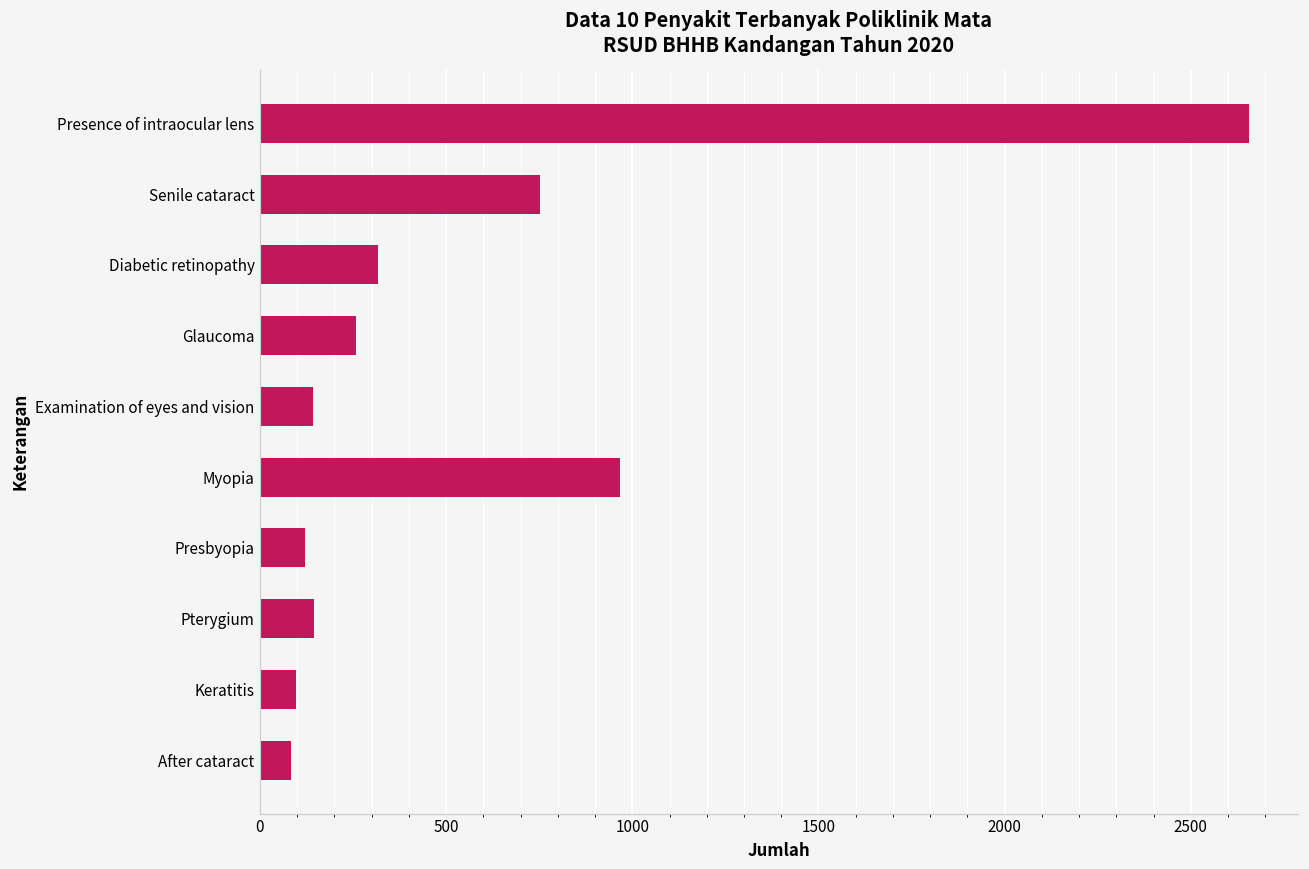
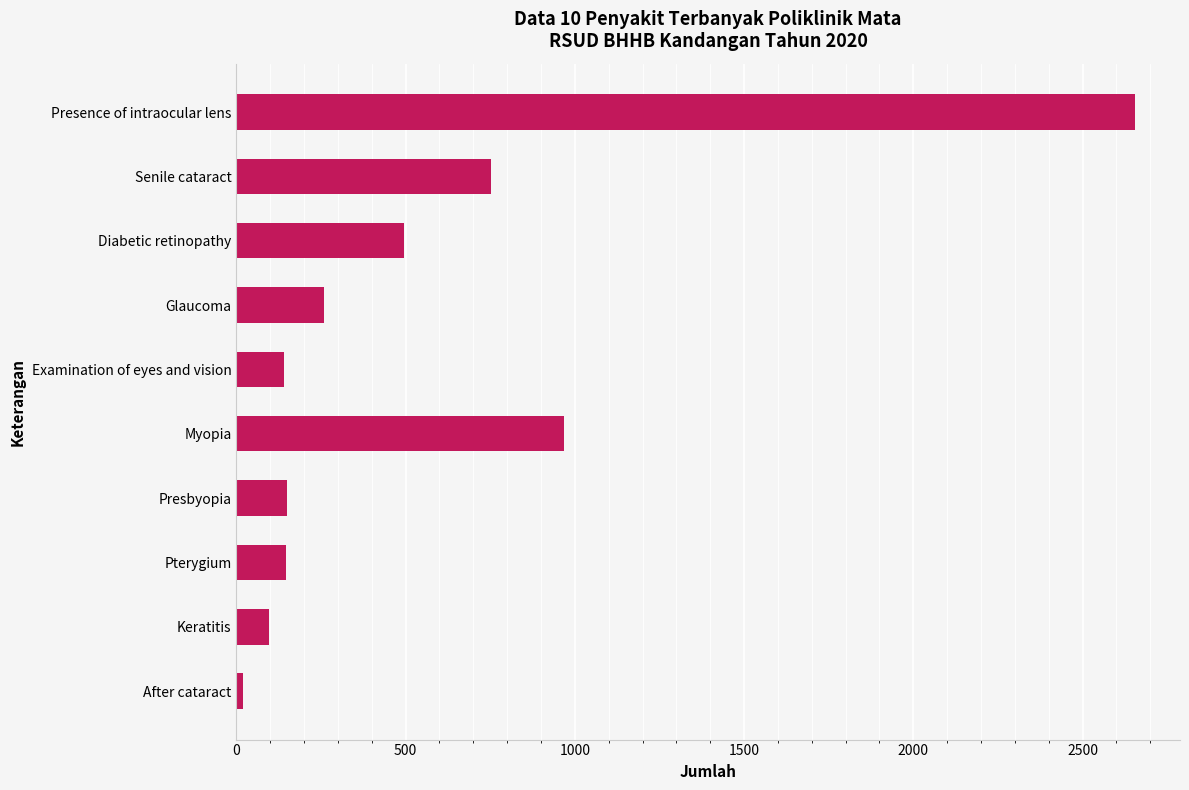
  {
    "Presence of intraocular lens": 2660,
    "Senile cataract": 750,
-   "Diabetic retinopathy": 320,
+   "Diabetic retinopathy": 500,
    "Glaucoma": 260,
    "Examination of eyes and vision": 140,
    "Myopia": 970,
-   "Presbyopia": 120,
+   "Presbyopia": 150,
    "Pterygium": 150,
    "Keratitis": 100,
-   "After cataract": 80
+   "After cataract": 20
  }
